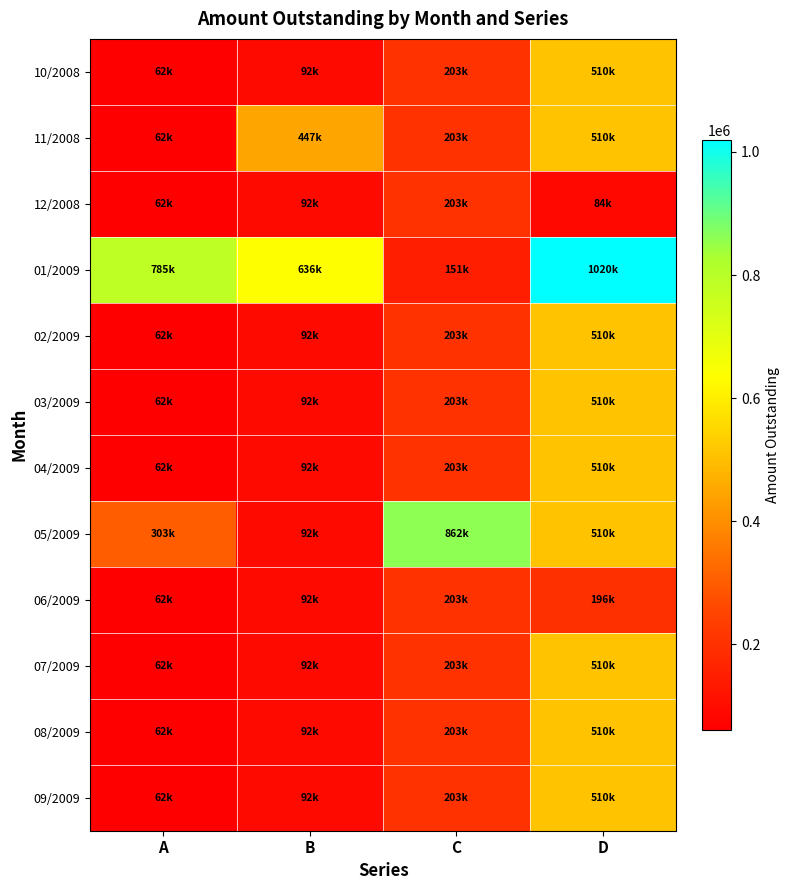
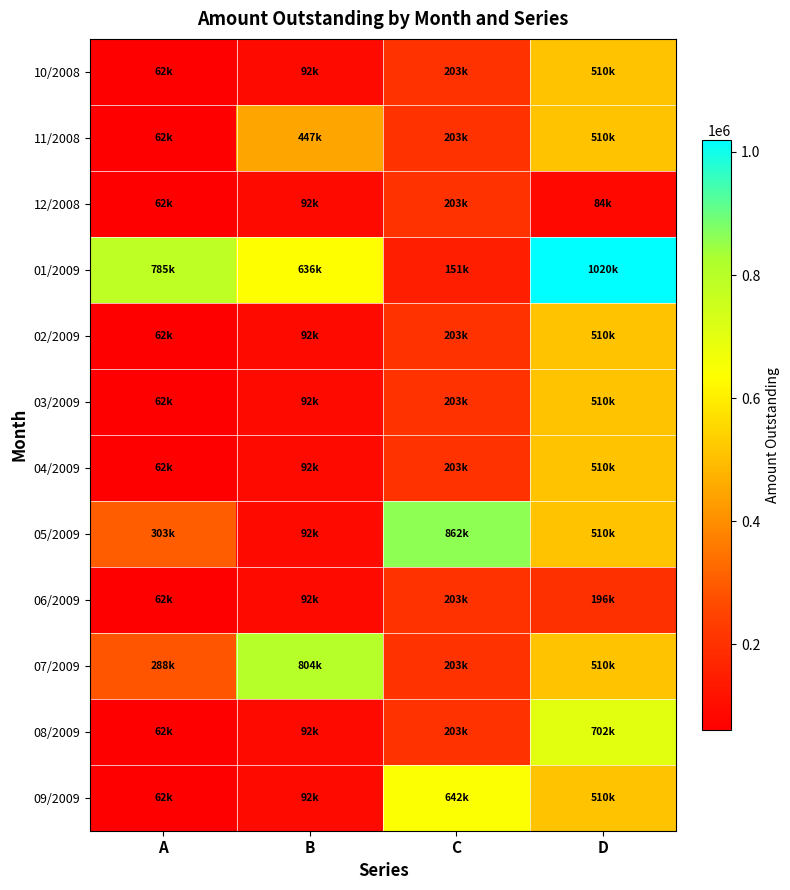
  {
    "10/2008": {
      "A": "62k",
      "B": "92k",
      "C": "203k",
      "D": "510k"
    },
    "11/2008": {
      "A": "62k",
      "B": "447k",
      "C": "203k",
      "D": "510k"
    },
    "12/2008": {
      "A": "62k",
      "B": "92k",
      "C": "203k",
      "D": "84k"
    },
    "01/2009": {
      "A": "785k",
      "B": "636k",
      "C": "151k",
      "D": "1020k"
    },
    "02/2009": {
      "A": "62k",
      "B": "92k",
      "C": "203k",
      "D": "510k"
    },
    "03/2009": {
      "A": "62k",
      "B": "92k",
      "C": "203k",
      "D": "510k"
    },
    "04/2009": {
      "A": "62k",
      "B": "92k",
      "C": "203k",
      "D": "510k"
    },
    "05/2009": {
      "A": "303k",
      "B": "92k",
      "C": "862k",
      "D": "510k"
    },
    "06/2009": {
      "A": "62k",
      "B": "92k",
      "C": "203k",
      "D": "196k"
    },
    "07/2009": {
-     "A": "62k",
-     "B": "92k",
+     "A": "288k",
+     "B": "804k",
      "C": "203k",
      "D": "510k"
    },
    "08/2009": {
      "A": "62k",
      "B": "92k",
      "C": "203k",
-     "D": "510k"
+     "D": "702k"
    },
    "09/2009": {
      "A": "62k",
      "B": "92k",
-     "C": "203k",
+     "C": "642k",
      "D": "510k"
    }
  }
